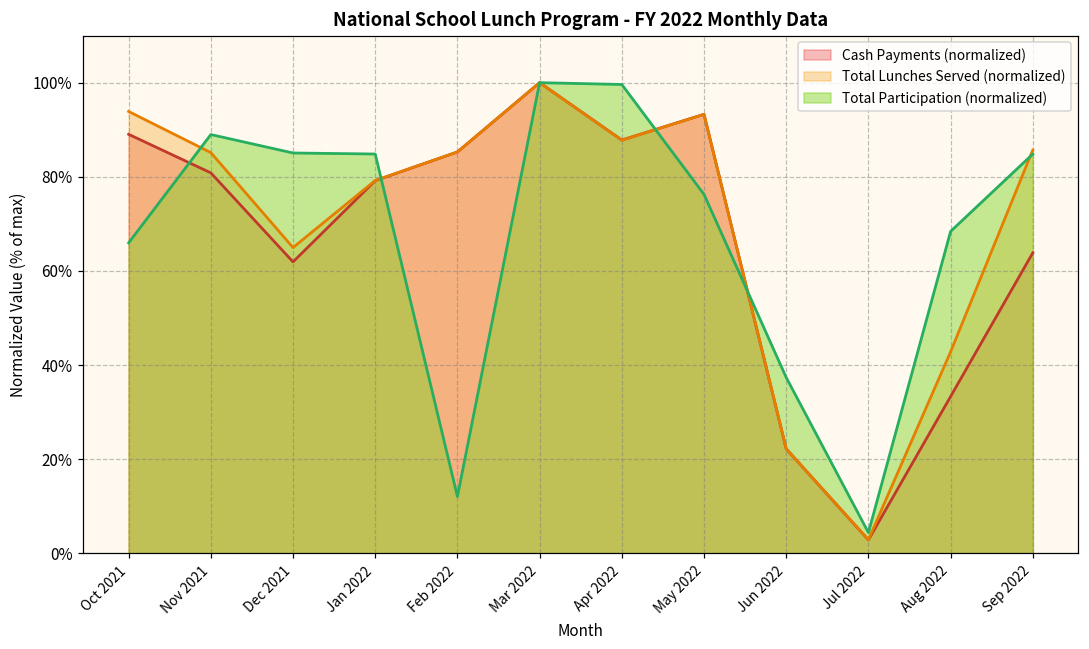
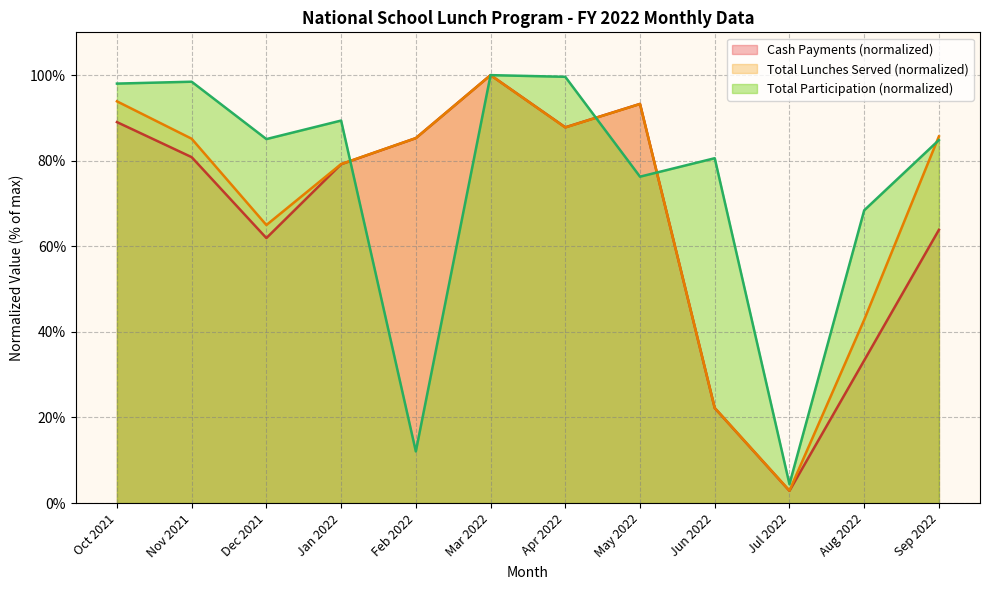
  {
    "Total Participation (normalized)": {
-     "Oct 2021": "66%",
-     "Nov 2021": "89%",
+     "Oct 2021": "98%",
+     "Nov 2021": "98%",
      "Dec 2021": "85%",
-     "Jan 2022": "85%",
+     "Jan 2022": "89%",
      "Feb 2022": "12%",
      "Apr 2022": "100%",
      "May 2022": "76%",
-     "Jun 2022": "37%",
+     "Jun 2022": "81%",
      "Jul 2022": "4%",
      "Aug 2022": "68%",
      "Sep 2022": "85%"
    }
  }
